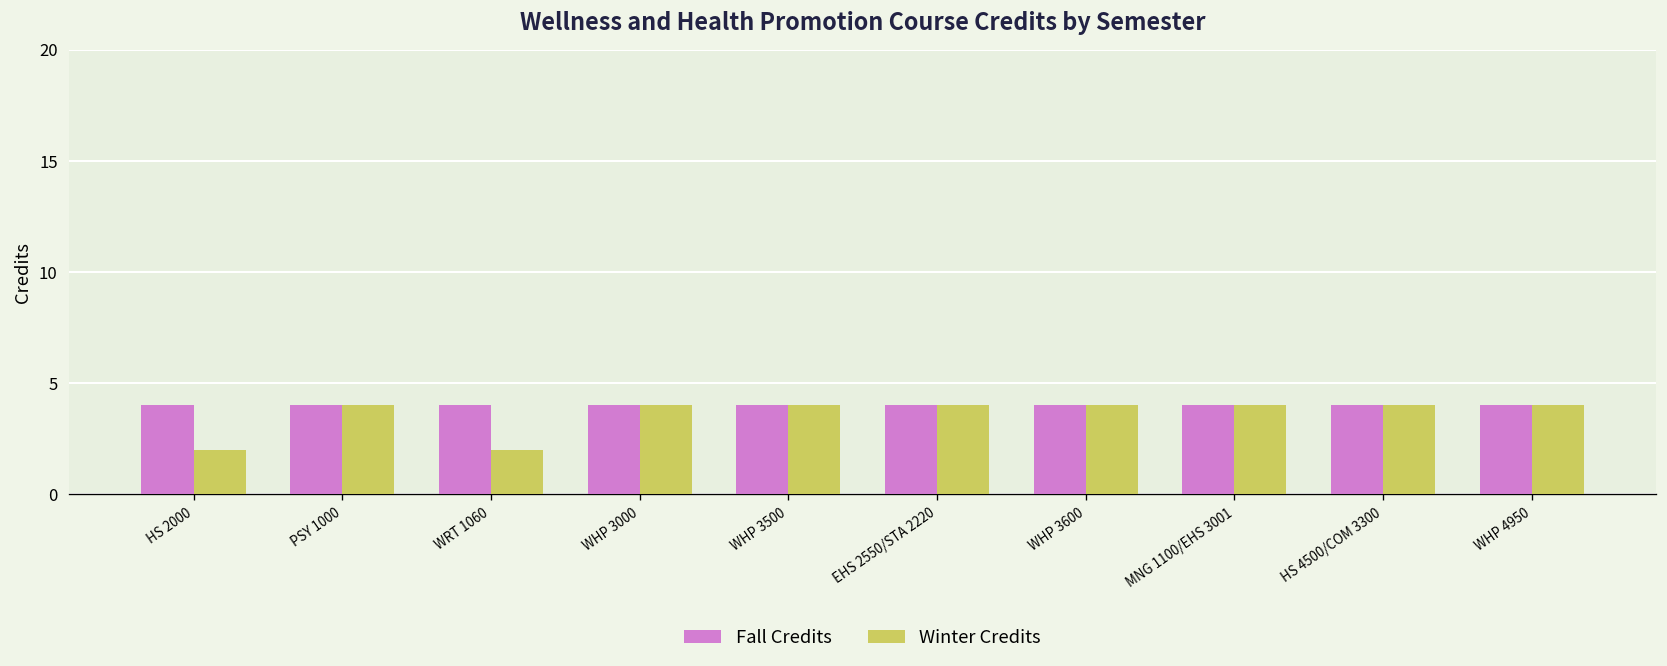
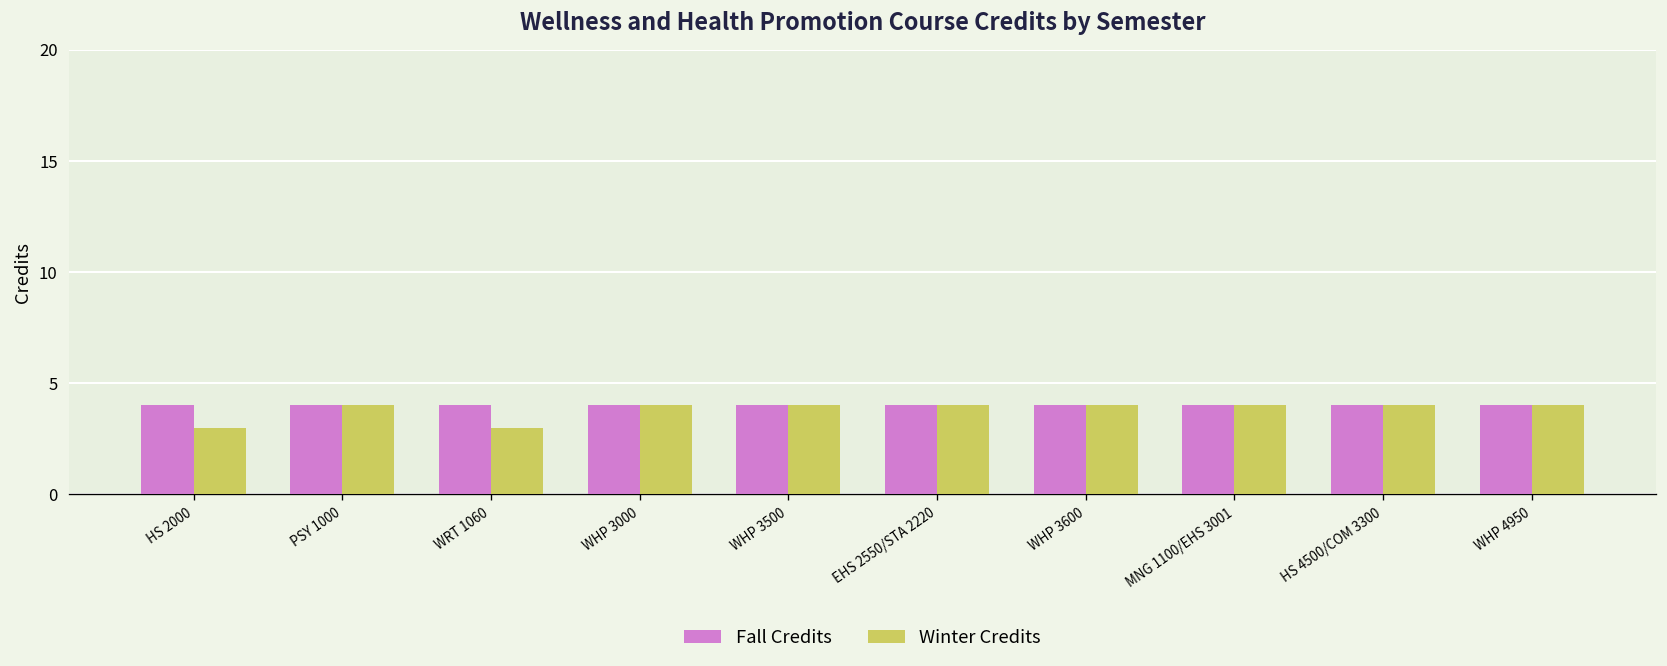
  {
    "Fall Credits": {
      "HS 2000": 4,
      "PSY 1000": 4,
      "WRT 1060": 4,
      "WHP 3000": 4,
      "WHP 3500": 4,
      "EHS 2550/STA 2220": 4,
      "WHP 3600": 4,
      "MNG 1100/EHS 3001": 4,
      "HS 4500/COM 3300": 4,
      "WHP 4950": 4
    },
    "Winter Credits": {
-     "HS 2000": 2,
+     "HS 2000": 3,
      "PSY 1000": 4,
-     "WRT 1060": 2,
+     "WRT 1060": 3,
      "WHP 3000": 4,
      "WHP 3500": 4,
      "EHS 2550/STA 2220": 4,
      "WHP 3600": 4,
      "MNG 1100/EHS 3001": 4,
      "HS 4500/COM 3300": 4,
      "WHP 4950": 4
    }
  }
